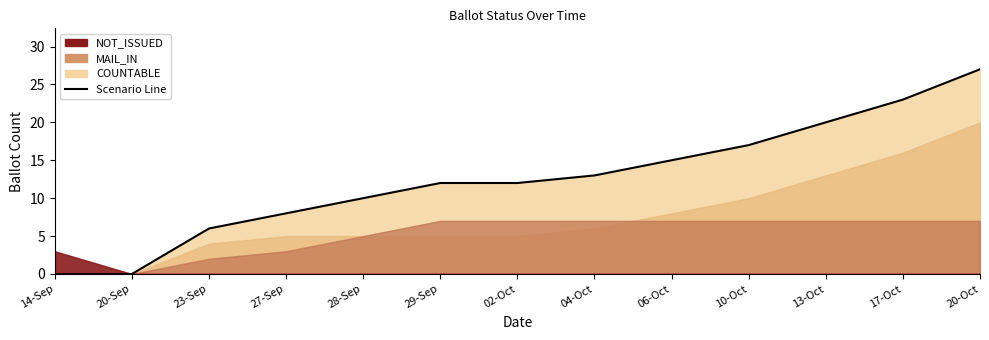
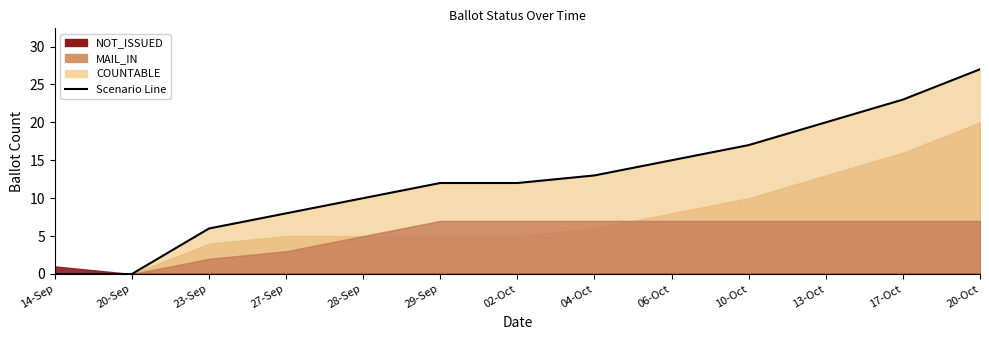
  {
    "NOT_ISSUED": {
-     "14-Sep": 3,
+     "14-Sep": 1,
      "23-Sep": 0,
      "27-Sep": 0,
      "28-Sep": 0,
      "29-Sep": 0,
      "02-Oct": 0,
      "04-Oct": 0,
      "06-Oct": 0,
      "10-Oct": 0,
      "13-Oct": 0,
      "17-Oct": 0,
      "20-Oct": 0
    }
  }
